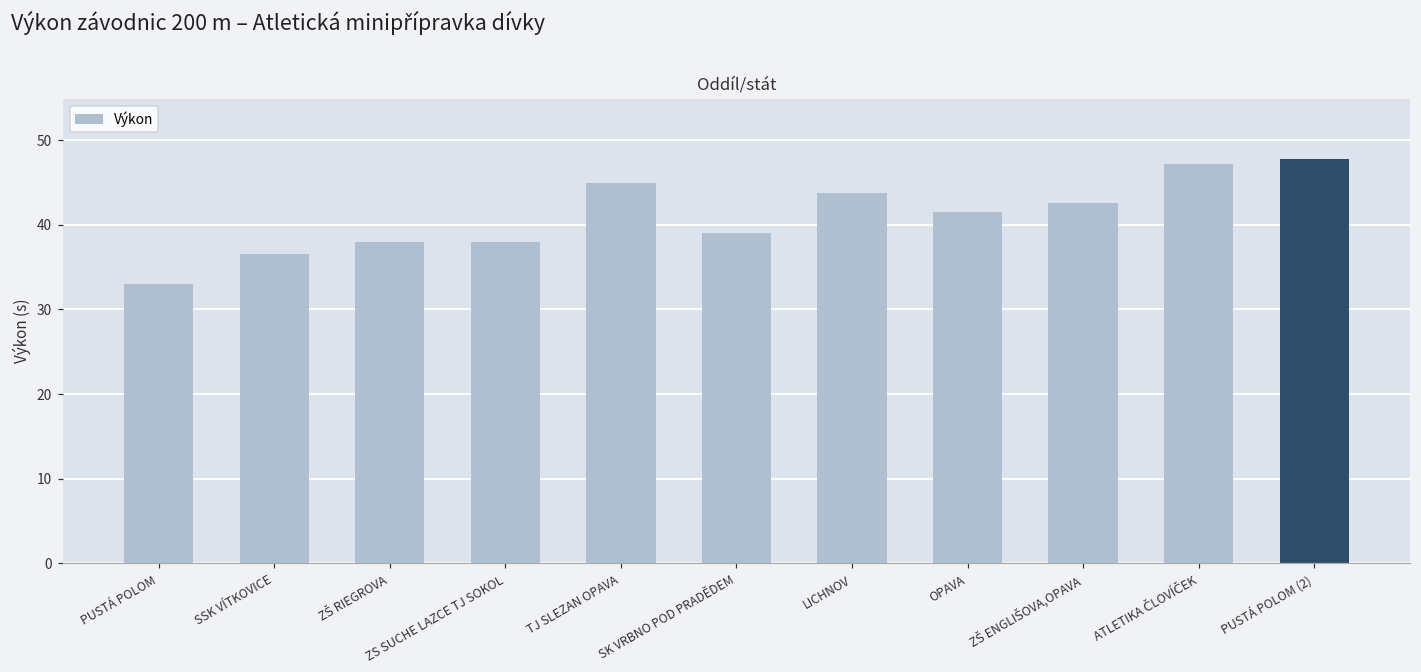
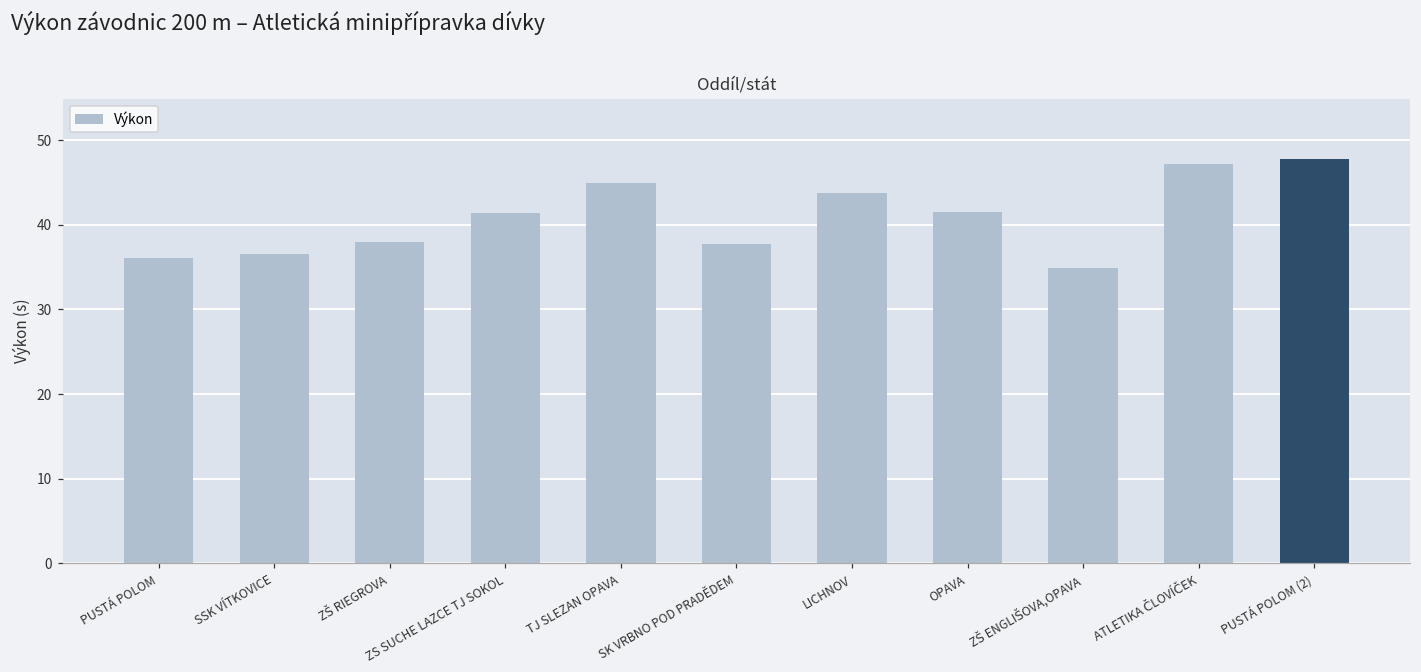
  {
-   "PUSTÁ POLOM": 33,
+   "PUSTÁ POLOM": 36,
    "SSK VÍTKOVICE": 37,
    "ZŠ RIEGROVA": 38,
-   "ZS SUCHE LAZCE TJ SOKOL": 38,
+   "ZS SUCHE LAZCE TJ SOKOL": 41,
    "TJ SLEZAN OPAVA": 45,
-   "SK VRBNO POD PRADĚDEM": 39,
+   "SK VRBNO POD PRADĚDEM": 38,
    "LICHNOV": 44,
    "OPAVA": 41,
-   "ZŠ ENGLIŠOVA,OPAVA": 43,
+   "ZŠ ENGLIŠOVA,OPAVA": 35,
    "ATLETIKA ČLOVÍČEK": 47,
    "PUSTÁ POLOM (2)": 48
  }
